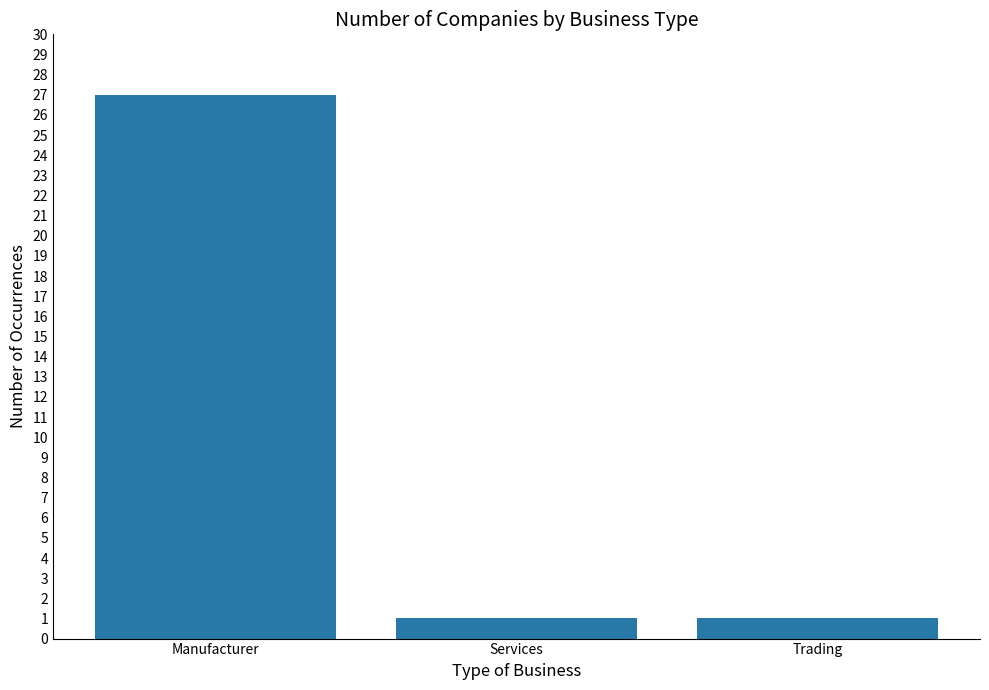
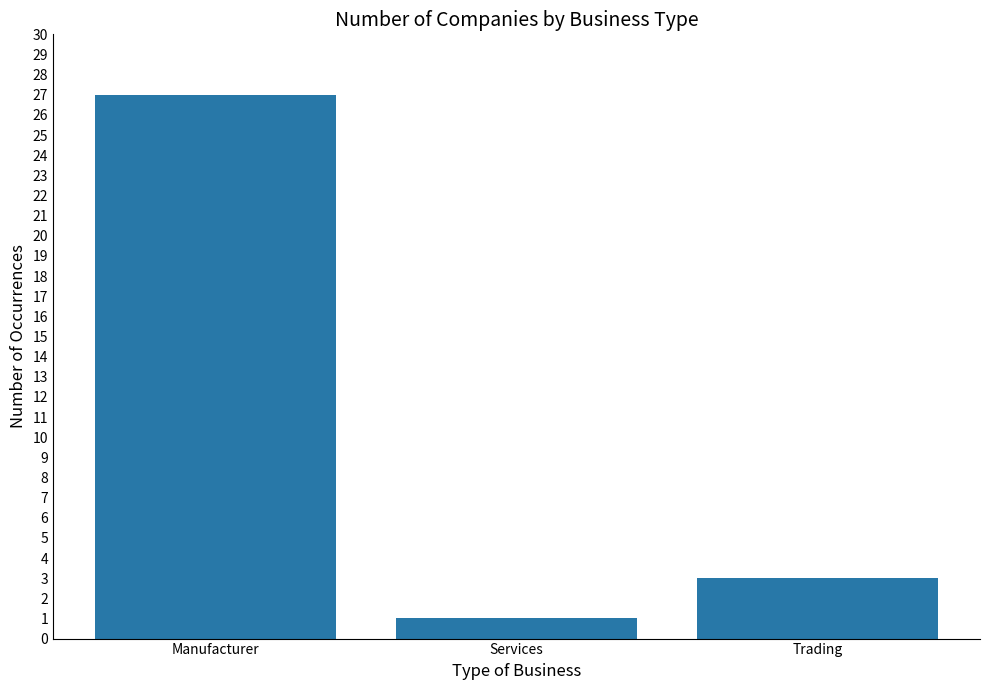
  {
    "Manufacturer": 27,
    "Services": 1,
-   "Trading": 1
+   "Trading": 3
  }
